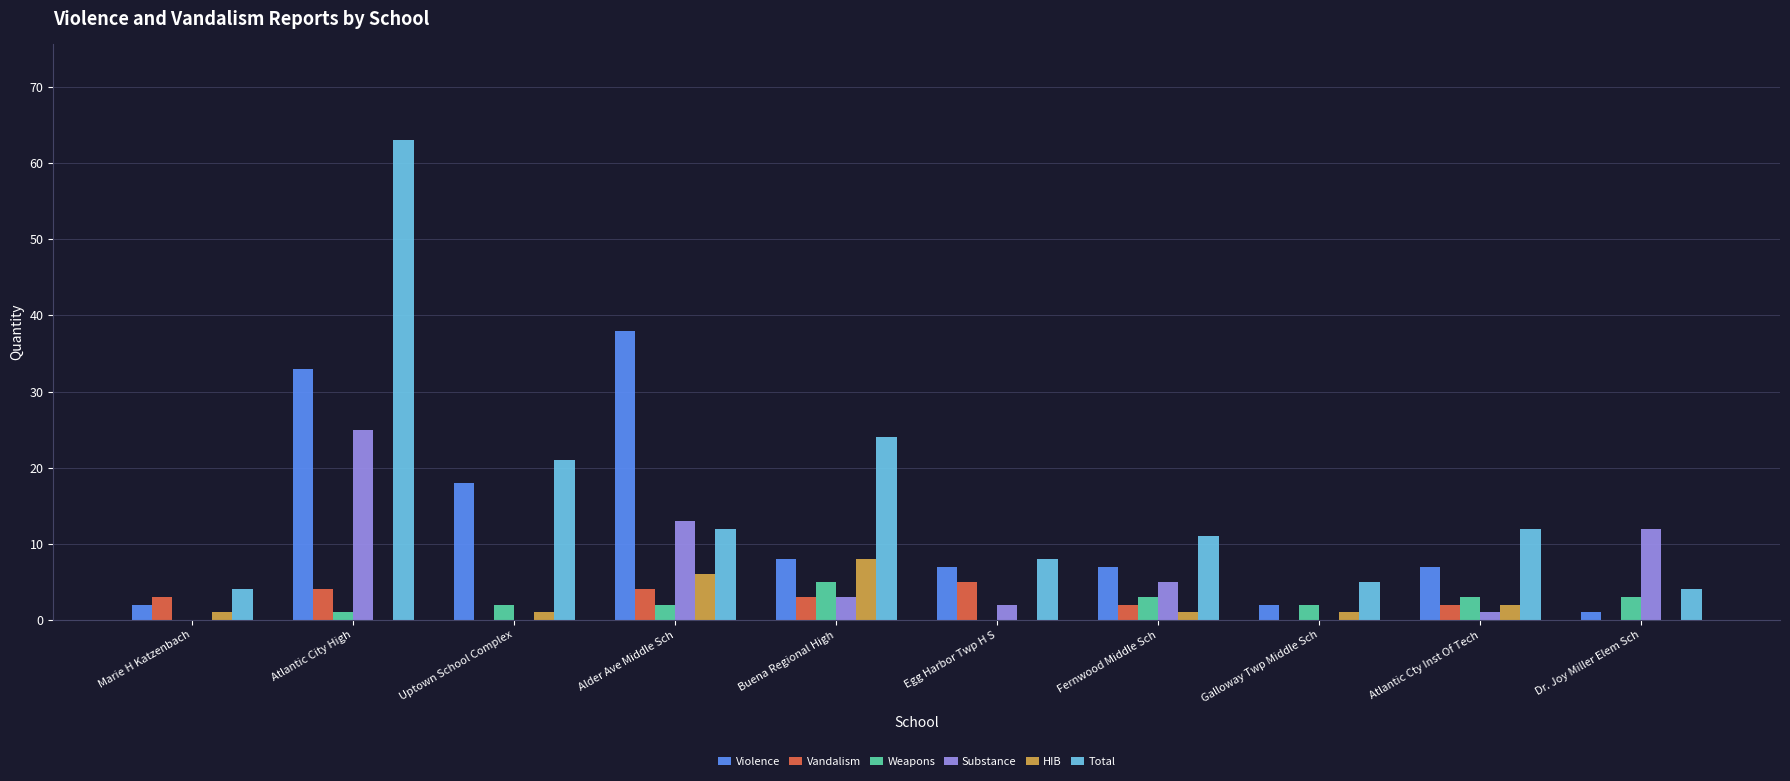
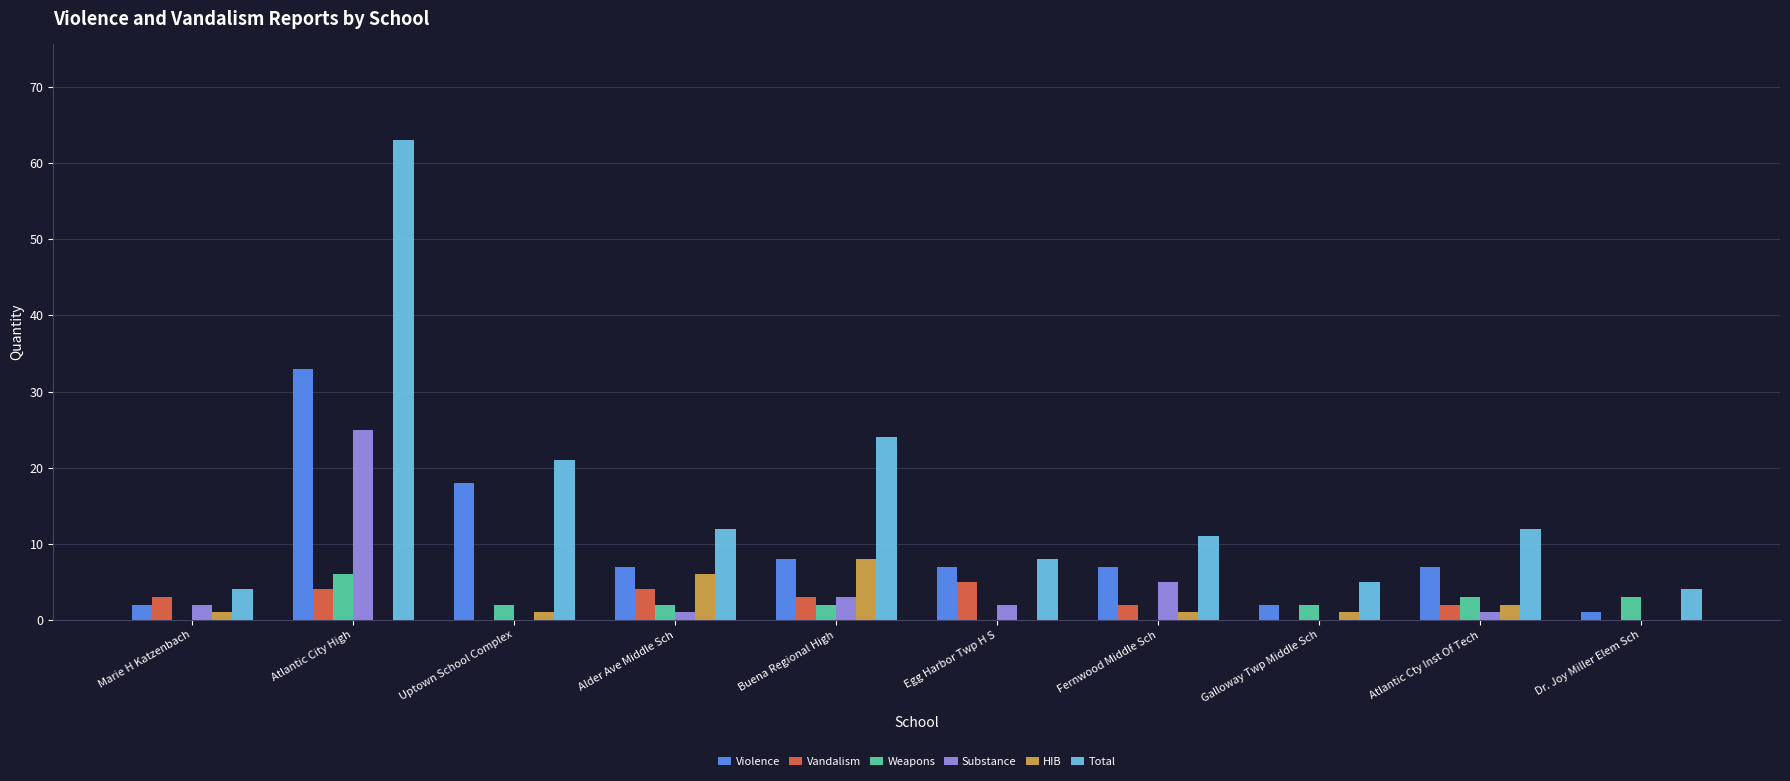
  {
    "Violence": {
      "Marie H Katzenbach": 2,
      "Atlantic City High": 33,
      "Uptown School Complex": 18,
-     "Alder Ave Middle Sch": 38,
+     "Alder Ave Middle Sch": 7,
      "Buena Regional High": 8,
      "Egg Harbor Twp H S": 7,
      "Fernwood Middle Sch": 7,
      "Galloway Twp Middle Sch": 2,
      "Atlantic Cty Inst Of Tech": 7,
      "Dr. Joy Miller Elem Sch": 1
    },
    "Vandalism": {
      "Marie H Katzenbach": 3,
      "Atlantic City High": 4,
      "Uptown School Complex": 0,
      "Alder Ave Middle Sch": 4,
      "Buena Regional High": 3,
      "Egg Harbor Twp H S": 5,
      "Fernwood Middle Sch": 2,
      "Galloway Twp Middle Sch": 0,
      "Atlantic Cty Inst Of Tech": 2,
      "Dr. Joy Miller Elem Sch": 0
    },
    "Weapons": {
      "Marie H Katzenbach": 0,
-     "Atlantic City High": 1,
+     "Atlantic City High": 6,
      "Uptown School Complex": 2,
      "Alder Ave Middle Sch": 2,
-     "Buena Regional High": 5,
+     "Buena Regional High": 2,
      "Egg Harbor Twp H S": 0,
-     "Fernwood Middle Sch": 3,
+     "Fernwood Middle Sch": 0,
      "Galloway Twp Middle Sch": 2,
      "Atlantic Cty Inst Of Tech": 3,
      "Dr. Joy Miller Elem Sch": 3
    },
    "Substance": {
-     "Marie H Katzenbach": 0,
+     "Marie H Katzenbach": 2,
      "Atlantic City High": 25,
      "Uptown School Complex": 0,
-     "Alder Ave Middle Sch": 13,
+     "Alder Ave Middle Sch": 1,
      "Buena Regional High": 3,
      "Egg Harbor Twp H S": 2,
      "Fernwood Middle Sch": 5,
      "Galloway Twp Middle Sch": 0,
      "Atlantic Cty Inst Of Tech": 1,
-     "Dr. Joy Miller Elem Sch": 12
+     "Dr. Joy Miller Elem Sch": 0
    },
    "HIB": {
      "Marie H Katzenbach": 1,
      "Atlantic City High": 0,
      "Uptown School Complex": 1,
      "Alder Ave Middle Sch": 6,
      "Buena Regional High": 8,
      "Egg Harbor Twp H S": 0,
      "Fernwood Middle Sch": 1,
      "Galloway Twp Middle Sch": 1,
      "Atlantic Cty Inst Of Tech": 2,
      "Dr. Joy Miller Elem Sch": 0
    },
    "Total": {
      "Marie H Katzenbach": 4,
      "Atlantic City High": 63,
      "Uptown School Complex": 21,
      "Alder Ave Middle Sch": 12,
      "Buena Regional High": 24,
      "Egg Harbor Twp H S": 8,
      "Fernwood Middle Sch": 11,
      "Galloway Twp Middle Sch": 5,
      "Atlantic Cty Inst Of Tech": 12,
      "Dr. Joy Miller Elem Sch": 4
    }
  }
